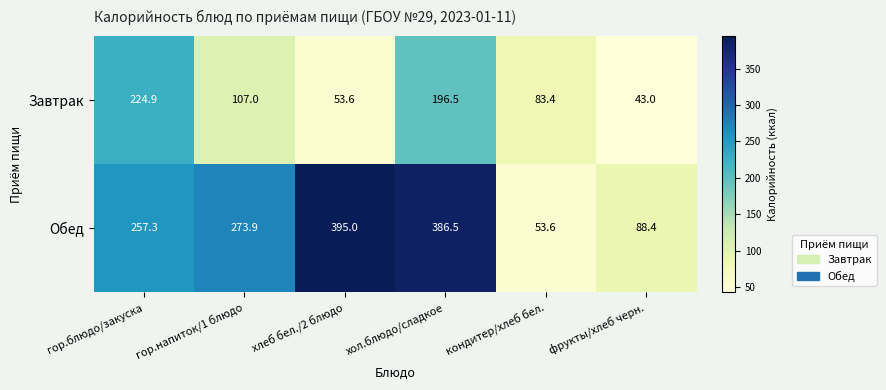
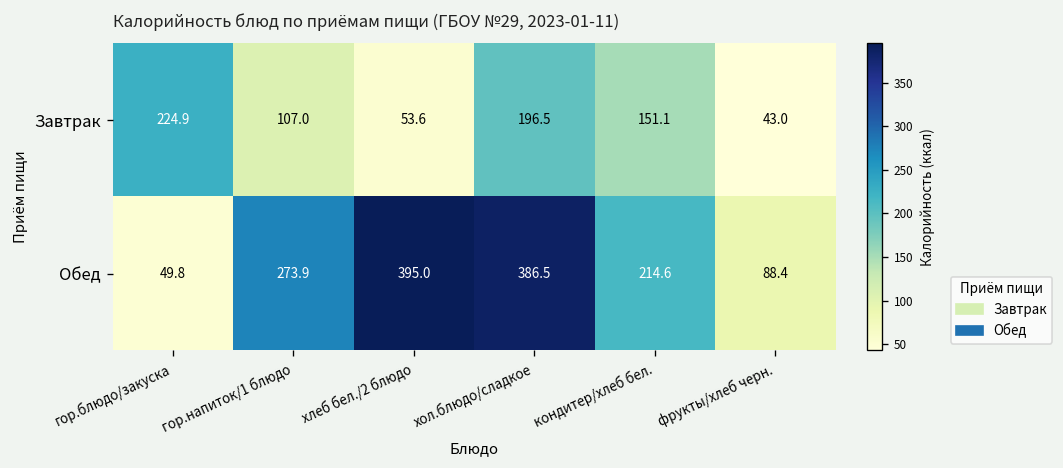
  {
    "Завтрак": {
      "гор.блюдо/закуска": 224.9,
      "гор.напиток/1 блюдо": 107.0,
      "хлеб бел./2 блюдо": 53.6,
      "хол.блюдо/сладкое": 196.5,
-     "кондитер/хлеб бел.": 83.4,
+     "кондитер/хлеб бел.": 151.1,
      "фрукты/хлеб черн.": 43.0
    },
    "Обед": {
-     "гор.блюдо/закуска": 257.3,
+     "гор.блюдо/закуска": 49.8,
      "гор.напиток/1 блюдо": 273.9,
      "хлеб бел./2 блюдо": 395.0,
      "хол.блюдо/сладкое": 386.5,
-     "кондитер/хлеб бел.": 53.6,
+     "кондитер/хлеб бел.": 214.6,
      "фрукты/хлеб черн.": 88.4
    }
  }
